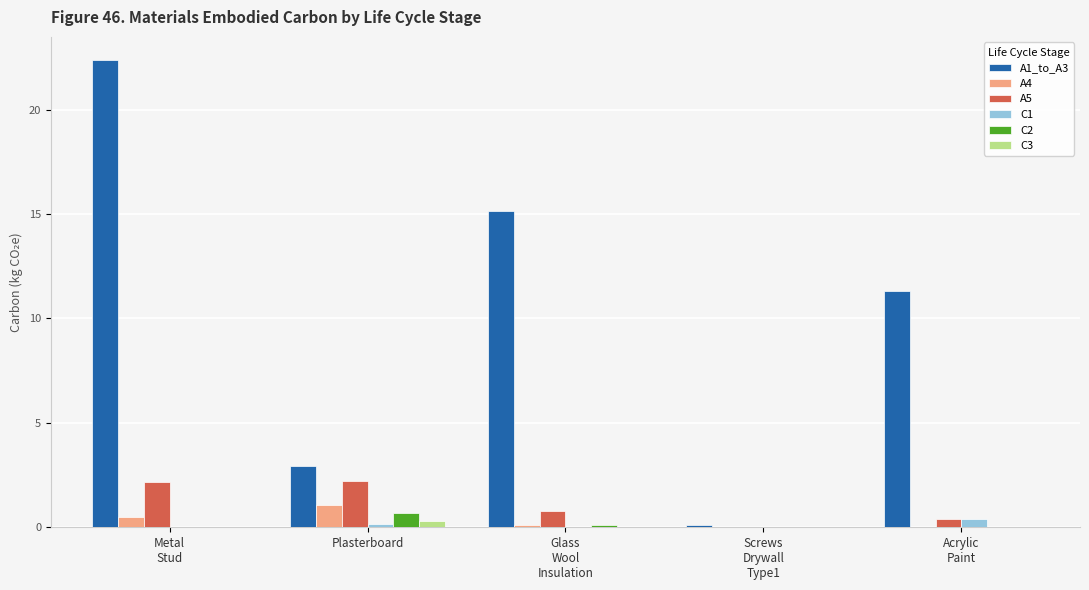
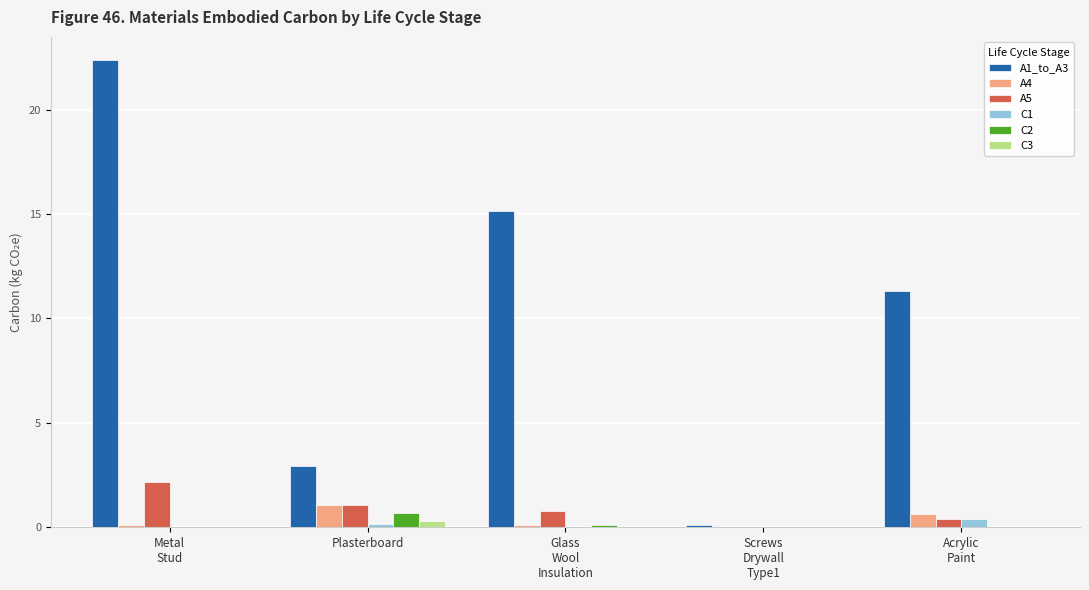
  {
    "A1_to_A3": {
      "Metal Stud": 22.4,
      "Plasterboard": 2.9,
      "Glass Wool Insulation": 15.1,
      "Acrylic Paint": 11.3
    },
    "A4": {
-     "Metal Stud": 0.5,
+     "Metal Stud": 0.1,
      "Plasterboard": 1.1,
      "Glass Wool Insulation": 0.1,
-     "Acrylic Paint": 0.0
+     "Acrylic Paint": 0.6
    },
    "A5": {
      "Metal Stud": 2.2,
-     "Plasterboard": 2.2,
+     "Plasterboard": 1.1,
      "Glass Wool Insulation": 0.8,
      "Acrylic Paint": 0.4
    },
    "C1": {
      "Plasterboard": 0.2,
      "Glass Wool Insulation": 0.0,
      "Acrylic Paint": 0.4
    },
    "C2": {
      "Plasterboard": 0.7,
      "Glass Wool Insulation": 0.1
    },
    "C3": {
      "Plasterboard": 0.3
    }
  }
